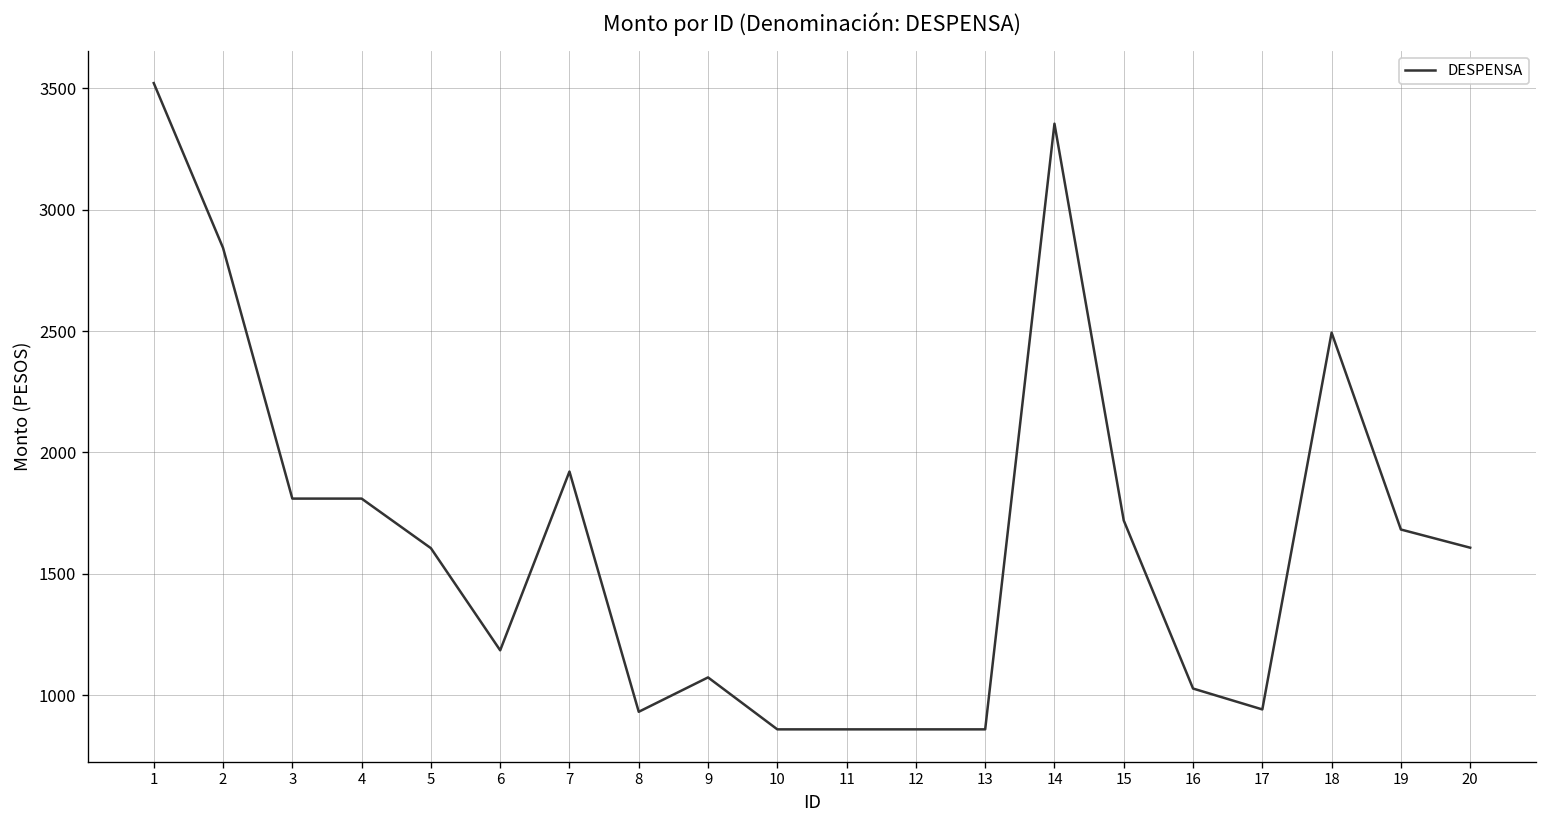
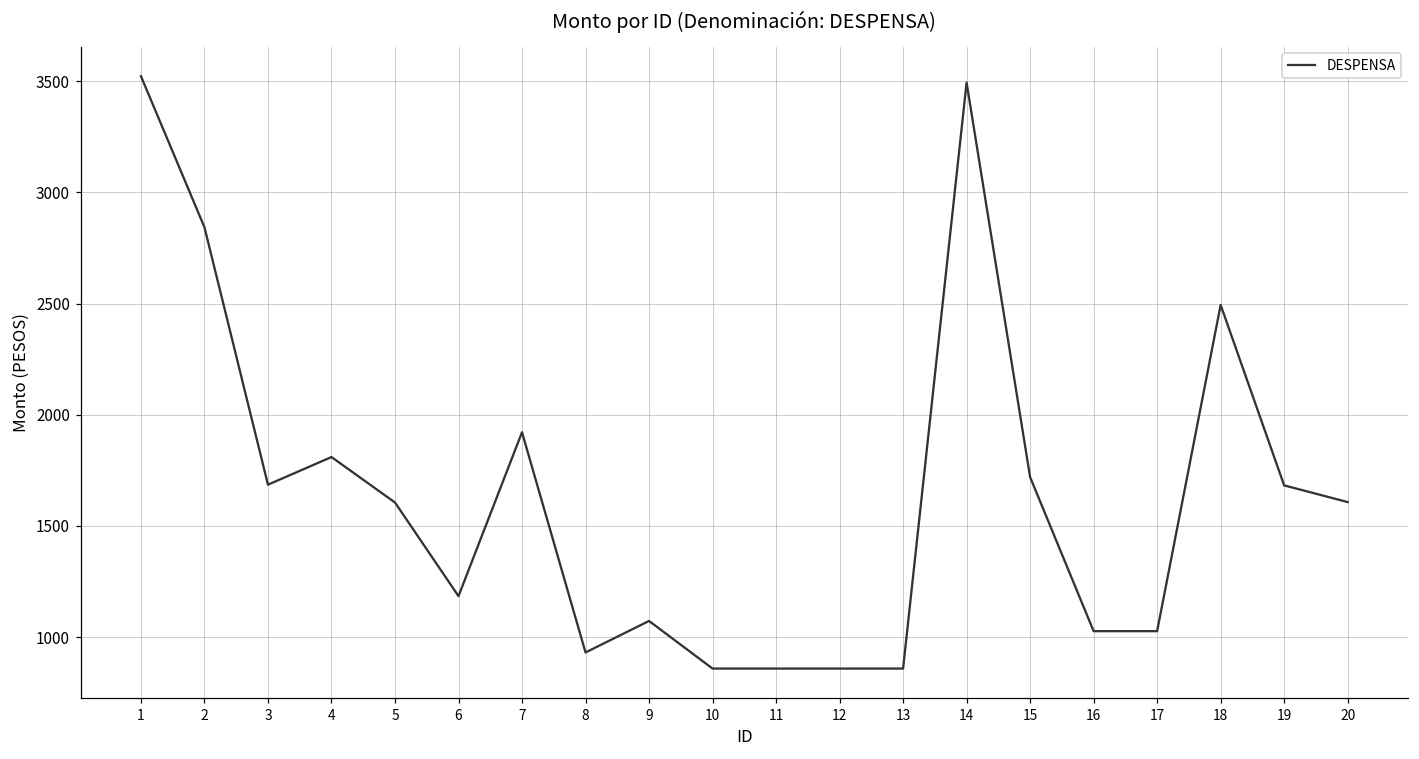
  {
    "1": 3520,
    "2": 2840,
-   "3": 1810,
+   "3": 1690,
    "4": 1810,
    "5": 1610,
    "6": 1180,
    "7": 1920,
    "8": 930,
    "9": 1070,
    "10": 860,
    "11": 860,
    "12": 860,
    "13": 860,
-   "14": 3350,
+   "14": 3490,
    "15": 1720,
    "16": 1030,
-   "17": 940,
+   "17": 1030,
    "18": 2490,
    "19": 1680,
    "20": 1610
  }
